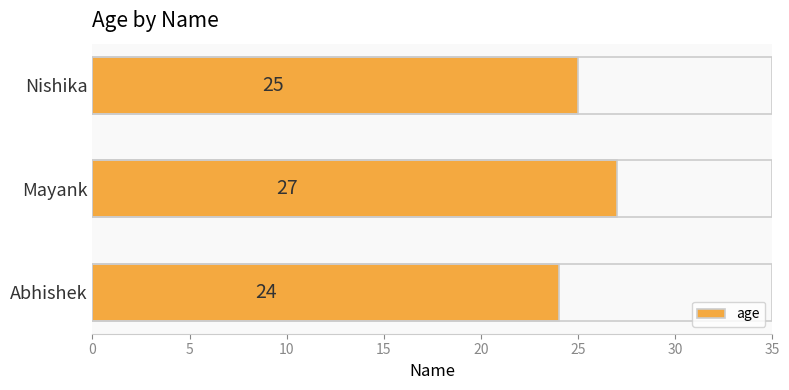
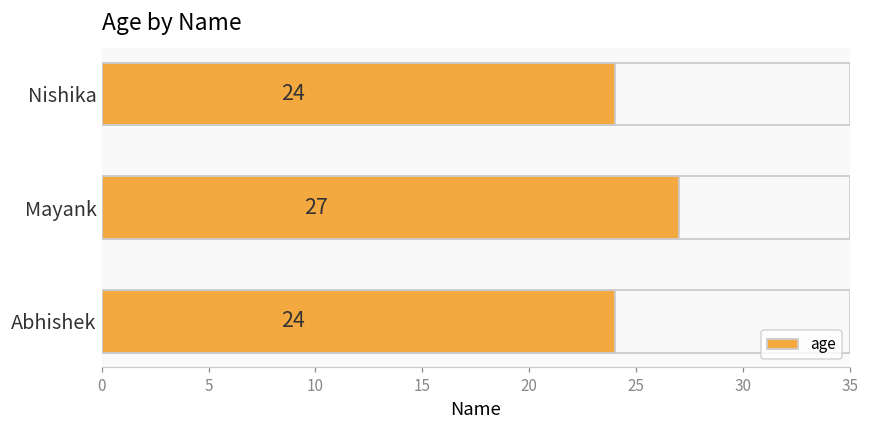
  {
-   "Nishika": 25,
+   "Nishika": 24,
    "Mayank": 27,
    "Abhishek": 24
  }
